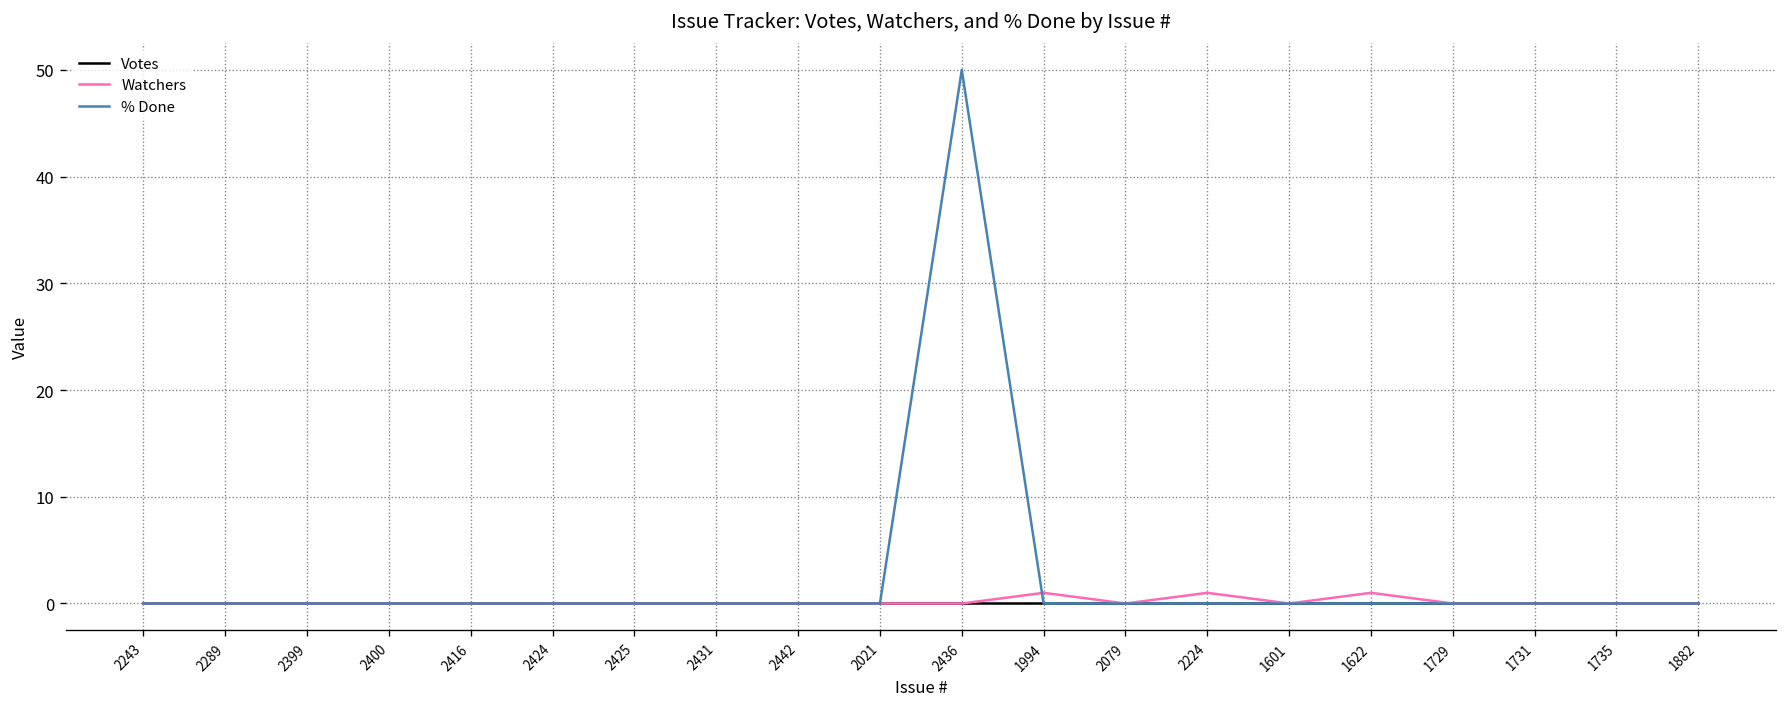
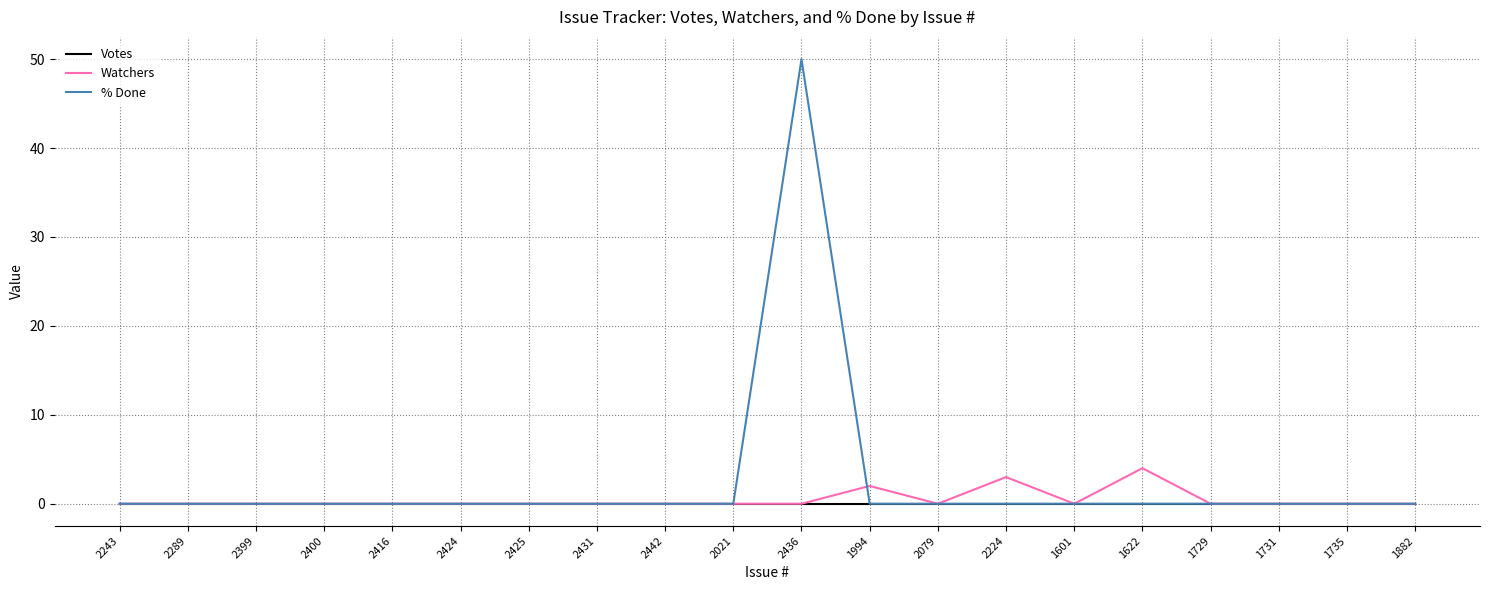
  {
    "Watchers": {
-     "1994": 1,
-     "2224": 1,
-     "1622": 1
+     "1994": 2,
+     "2224": 3,
+     "1622": 4
    },
    "% Done": {
      "2436": 50
    }
  }
